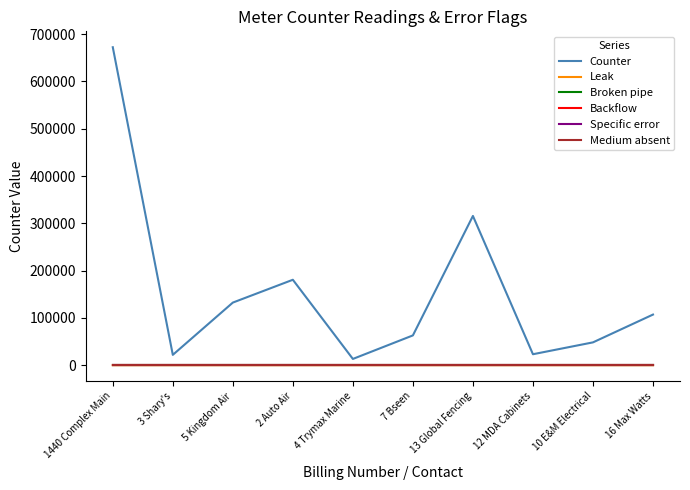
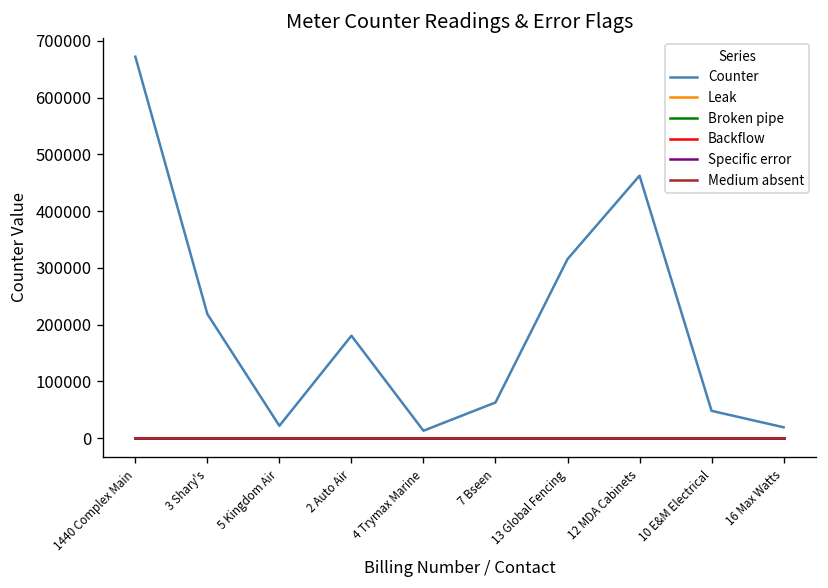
  {
    "Counter": {
      "1440 Complex Main": 670000,
-     "3 Shary's": 20000,
-     "5 Kingdom Air": 130000,
+     "3 Shary's": 220000,
+     "5 Kingdom Air": 20000,
      "2 Auto Air": 180000,
      "4 Trymax Marine": 10000,
      "7 Bseen": 60000,
      "13 Global Fencing": 320000,
-     "12 MDA Cabinets": 20000,
+     "12 MDA Cabinets": 460000,
      "10 E&M Electrical": 50000,
-     "16 Max Watts": 110000
+     "16 Max Watts": 20000
    },
    "Medium absent": {
      "1440 Complex Main": 0,
      "3 Shary's": 0,
      "5 Kingdom Air": 0,
      "2 Auto Air": 0,
      "4 Trymax Marine": 0,
      "7 Bseen": 0,
      "13 Global Fencing": 0,
      "12 MDA Cabinets": 0,
      "10 E&M Electrical": 0,
      "16 Max Watts": 0
    }
  }
